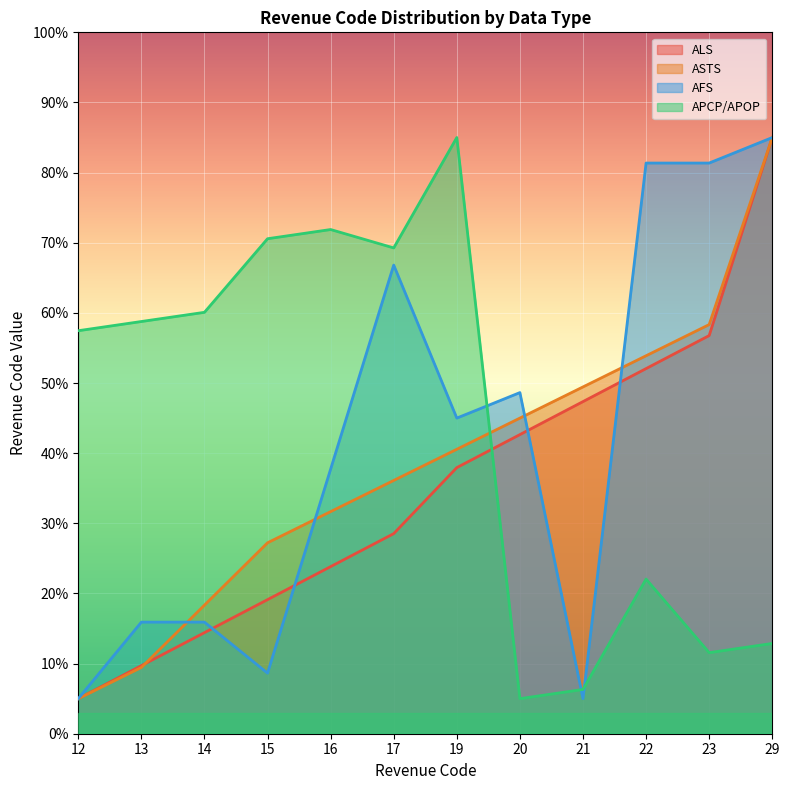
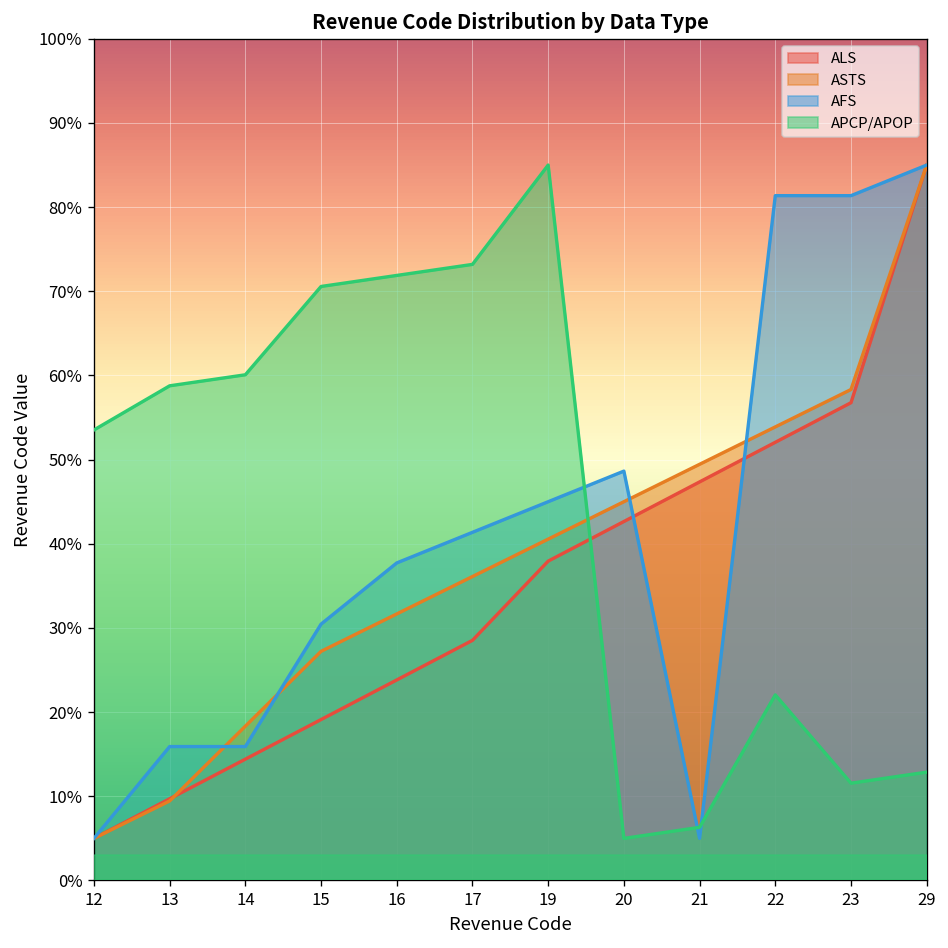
  {
    "AFS": {
      "13": "16%",
      "14": "16%",
-     "15": "9%",
+     "15": "30%",
      "16": "38%",
-     "17": "67%",
+     "17": "41%",
      "19": "45%",
      "20": "49%",
      "21": "5%",
      "22": "81%",
      "23": "81%"
    },
    "APCP/APOP": {
-     "12": "57%",
+     "12": "54%",
      "13": "59%",
      "14": "60%",
      "15": "71%",
      "16": "72%",
-     "17": "69%",
+     "17": "73%",
      "19": "85%",
      "20": "5%",
      "21": "6%",
      "22": "22%",
      "23": "12%",
      "29": "13%"
    }
  }
